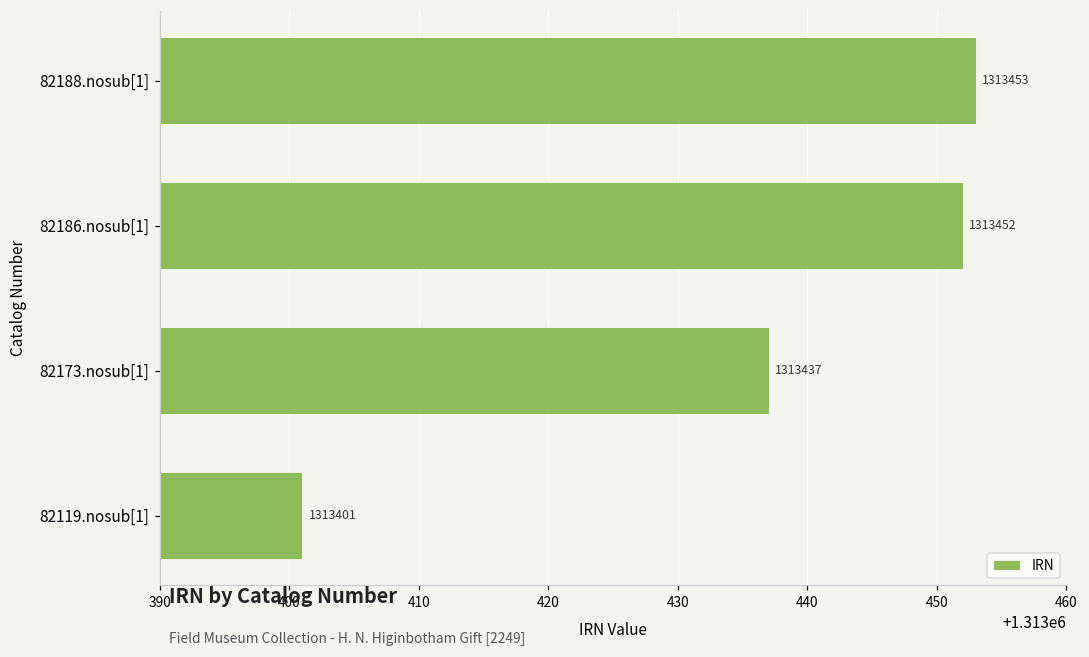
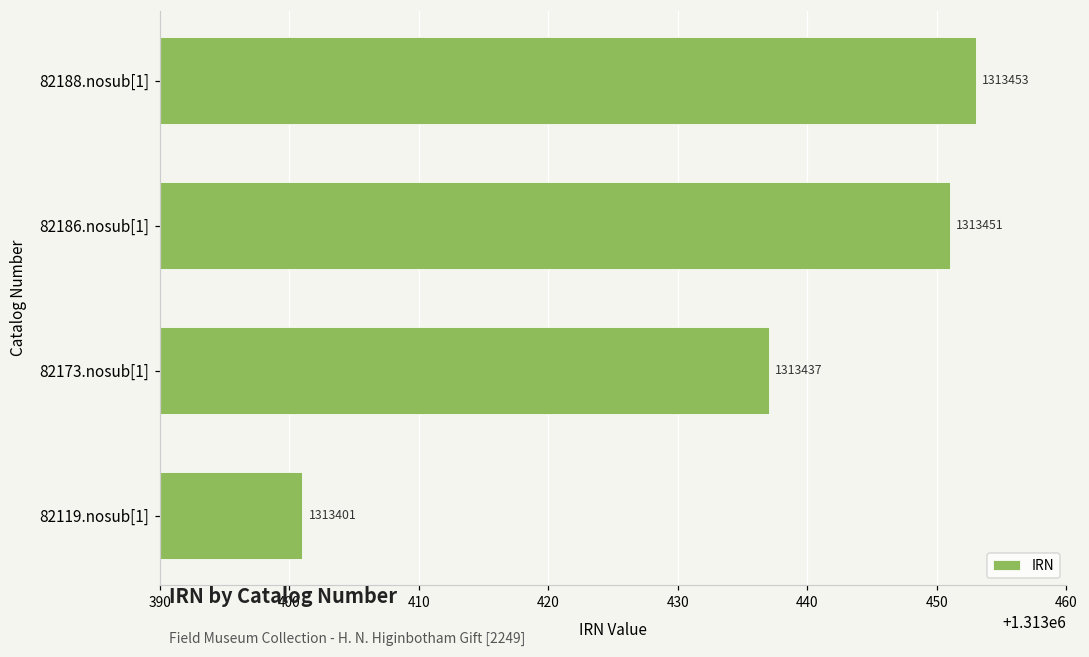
  {
    "82188.nosub[1]": 1313453,
-   "82186.nosub[1]": 1313452,
+   "82186.nosub[1]": 1313451,
    "82173.nosub[1]": 1313437,
    "82119.nosub[1]": 1313401
  }
